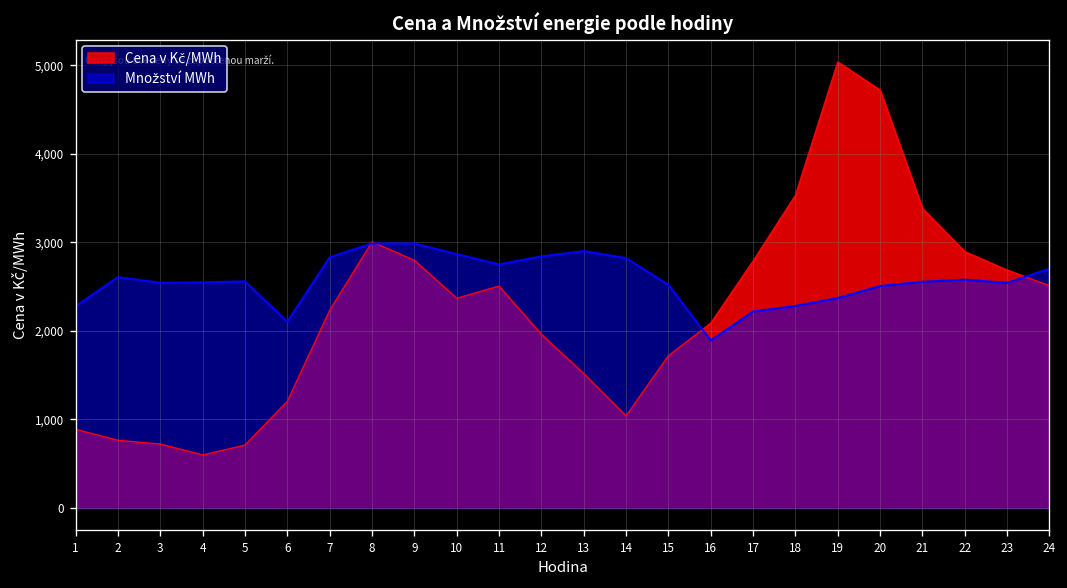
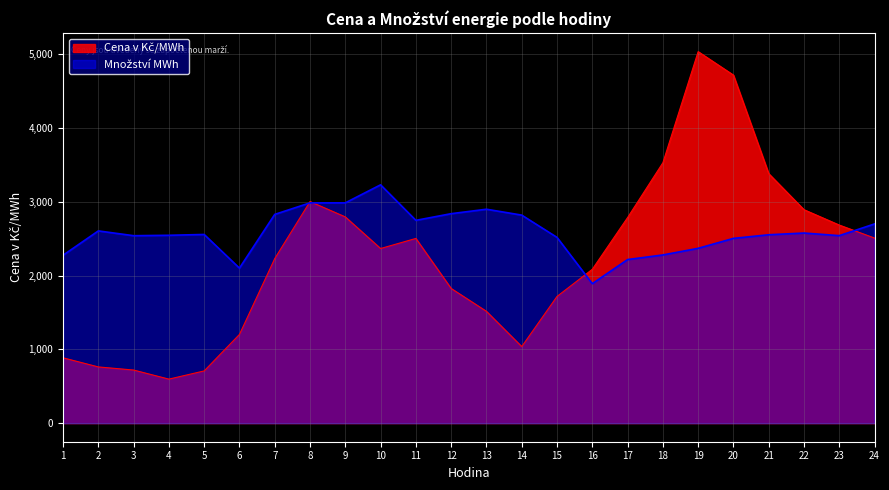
  {
    "Cena v Kč/MWh": {
      "1": "900",
      "2": "800",
      "3": "700",
      "4": "600",
      "5": "700",
      "6": "1,200",
      "7": "2,200",
      "9": "2,800",
      "10": "2,400",
      "11": "2,500",
-     "12": "2,000",
+     "12": "1,800",
      "13": "1,500",
      "14": "1,000",
      "15": "1,700",
      "16": "2,100",
      "17": "2,800",
      "18": "3,500",
      "19": "5,000",
      "20": "4,700",
      "21": "3,400",
      "22": "2,900",
      "23": "2,700",
      "24": "2,500"
    },
    "Množství MWh": {
      "1": "2,300",
      "2": "2,600",
      "3": "2,500",
      "4": "2,500",
      "5": "2,600",
      "6": "2,100",
      "7": "2,800",
      "9": "3,000",
-     "10": "2,900",
+     "10": "3,200",
      "11": "2,800",
      "12": "2,800",
      "13": "2,900",
      "14": "2,800",
      "15": "2,500",
      "16": "1,900",
      "17": "2,200",
      "18": "2,300",
      "19": "2,400",
      "20": "2,500",
      "21": "2,600",
      "22": "2,600",
      "23": "2,500",
      "24": "2,700"
    }
  }
